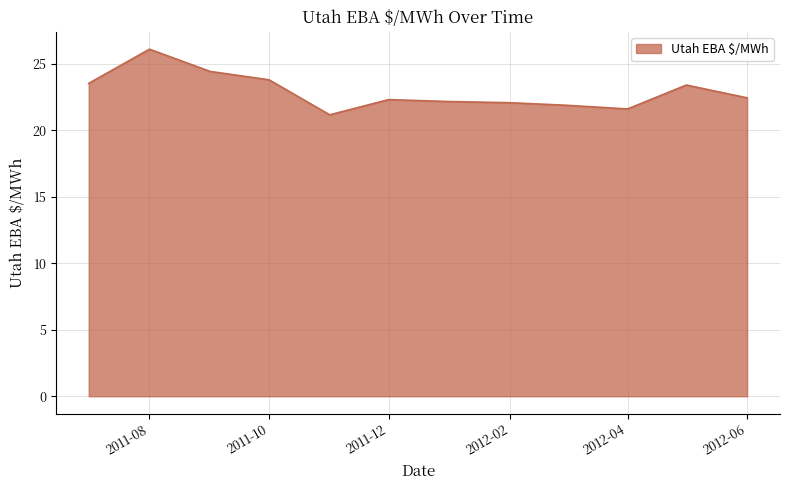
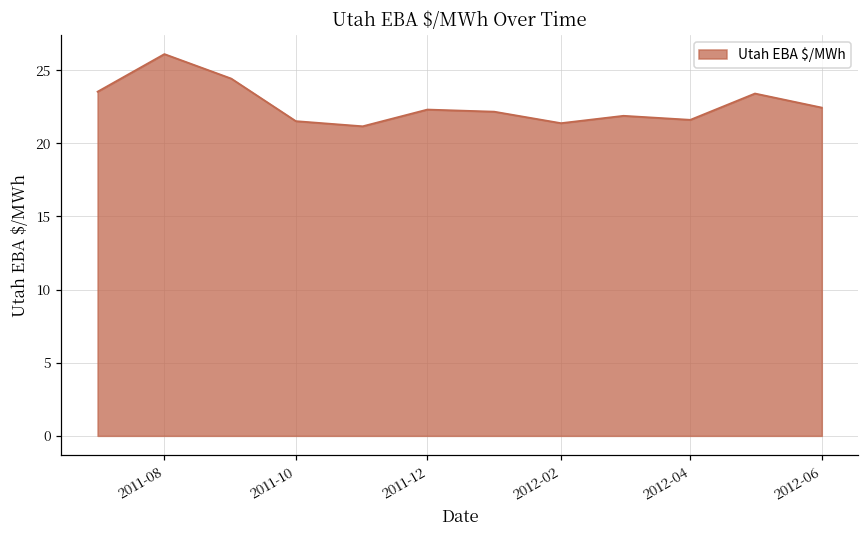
  {
    "2011-08": 26.1,
-   "2011-10": 23.8,
+   "2011-10": 21.5,
    "2011-12": 22.3,
-   "2012-02": 22.1,
+   "2012-02": 21.4,
    "2012-04": 21.6,
    "2012-06": 22.4
  }
